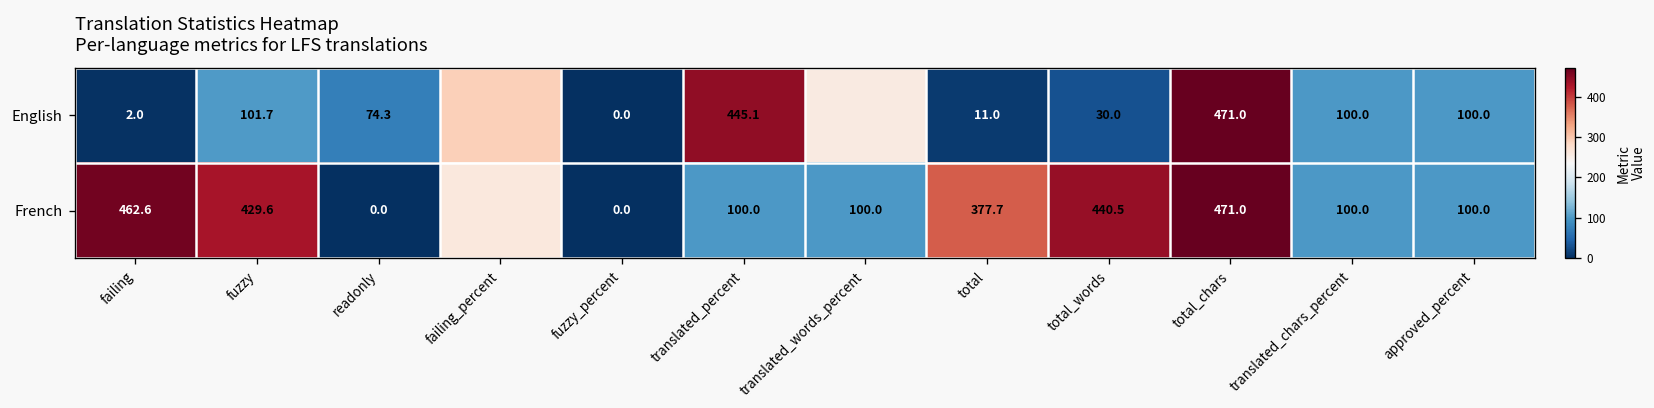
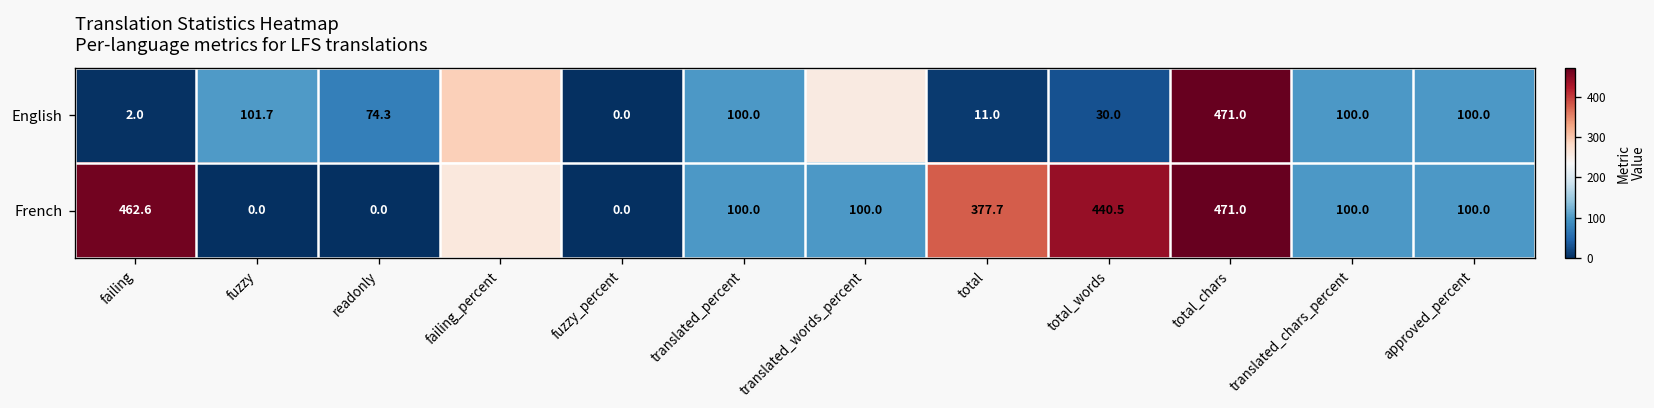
  {
    "English": {
      "failing": 2.0,
      "fuzzy": 101.7,
      "readonly": 74.3,
      "fuzzy_percent": 0.0,
-     "translated_percent": 445.1,
+     "translated_percent": 100.0,
      "total": 11.0,
      "total_words": 30.0,
      "total_chars": 471.0,
      "translated_chars_percent": 100.0,
      "approved_percent": 100.0
    },
    "French": {
      "failing": 462.6,
-     "fuzzy": 429.6,
+     "fuzzy": 0.0,
      "readonly": 0.0,
      "fuzzy_percent": 0.0,
      "translated_percent": 100.0,
      "translated_words_percent": 100.0,
      "total": 377.7,
      "total_words": 440.5,
      "total_chars": 471.0,
      "translated_chars_percent": 100.0,
      "approved_percent": 100.0
    }
  }
